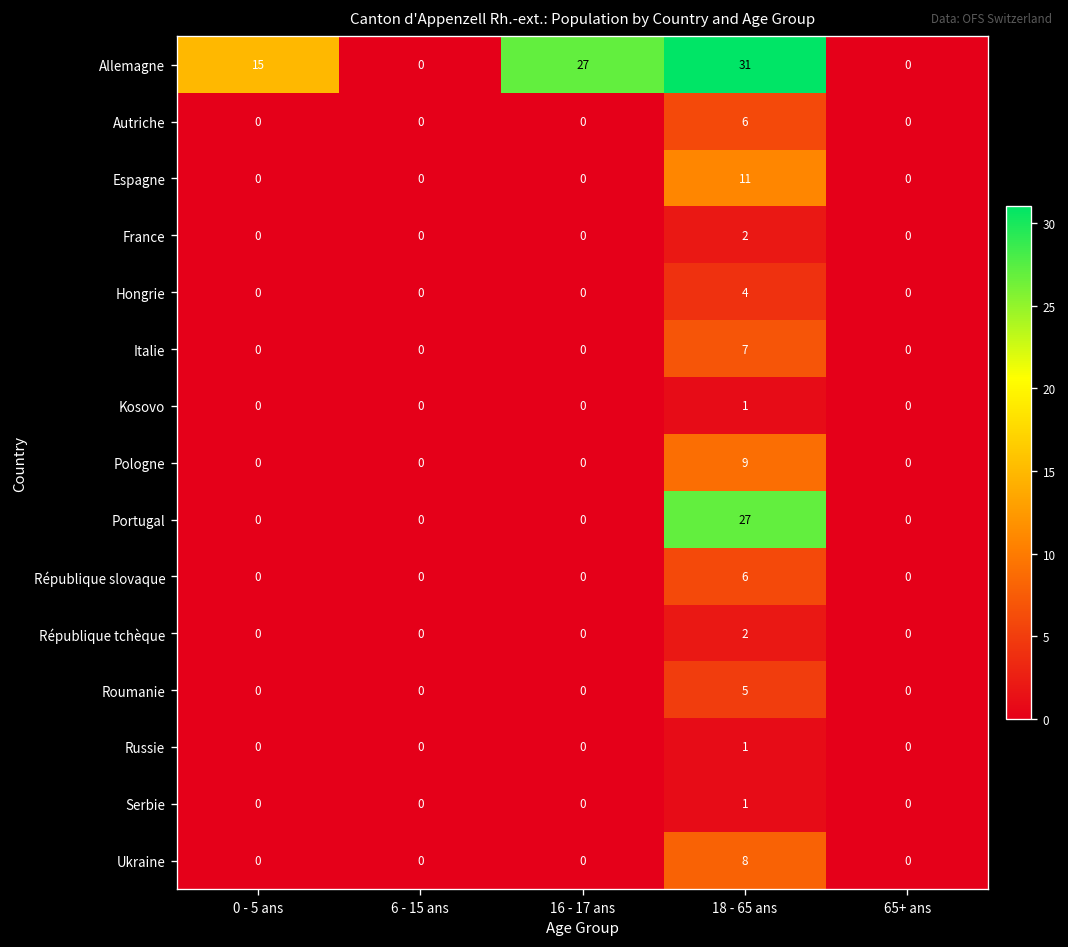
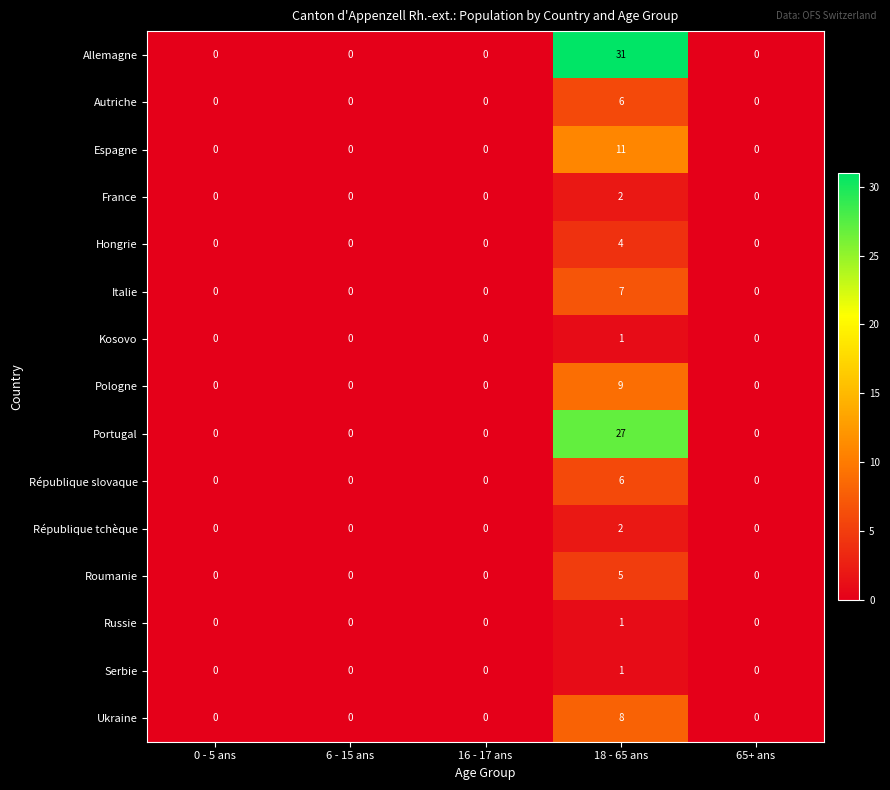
  {
    "Allemagne": {
-     "0 - 5 ans": 15,
+     "0 - 5 ans": 0,
      "6 - 15 ans": 0,
-     "16 - 17 ans": 27,
+     "16 - 17 ans": 0,
      "18 - 65 ans": 31,
      "65+ ans": 0
    },
    "Autriche": {
      "0 - 5 ans": 0,
      "6 - 15 ans": 0,
      "16 - 17 ans": 0,
      "18 - 65 ans": 6,
      "65+ ans": 0
    },
    "Espagne": {
      "0 - 5 ans": 0,
      "6 - 15 ans": 0,
      "16 - 17 ans": 0,
      "18 - 65 ans": 11,
      "65+ ans": 0
    },
    "France": {
      "0 - 5 ans": 0,
      "6 - 15 ans": 0,
      "16 - 17 ans": 0,
      "18 - 65 ans": 2,
      "65+ ans": 0
    },
    "Hongrie": {
      "0 - 5 ans": 0,
      "6 - 15 ans": 0,
      "16 - 17 ans": 0,
      "18 - 65 ans": 4,
      "65+ ans": 0
    },
    "Italie": {
      "0 - 5 ans": 0,
      "6 - 15 ans": 0,
      "16 - 17 ans": 0,
      "18 - 65 ans": 7,
      "65+ ans": 0
    },
    "Kosovo": {
      "0 - 5 ans": 0,
      "6 - 15 ans": 0,
      "16 - 17 ans": 0,
      "18 - 65 ans": 1,
      "65+ ans": 0
    },
    "Pologne": {
      "0 - 5 ans": 0,
      "6 - 15 ans": 0,
      "16 - 17 ans": 0,
      "18 - 65 ans": 9,
      "65+ ans": 0
    },
    "Portugal": {
      "0 - 5 ans": 0,
      "6 - 15 ans": 0,
      "16 - 17 ans": 0,
      "18 - 65 ans": 27,
      "65+ ans": 0
    },
    "République slovaque": {
      "0 - 5 ans": 0,
      "6 - 15 ans": 0,
      "16 - 17 ans": 0,
      "18 - 65 ans": 6,
      "65+ ans": 0
    },
    "République tchèque": {
      "0 - 5 ans": 0,
      "6 - 15 ans": 0,
      "16 - 17 ans": 0,
      "18 - 65 ans": 2,
      "65+ ans": 0
    },
    "Roumanie": {
      "0 - 5 ans": 0,
      "6 - 15 ans": 0,
      "16 - 17 ans": 0,
      "18 - 65 ans": 5,
      "65+ ans": 0
    },
    "Russie": {
      "0 - 5 ans": 0,
      "6 - 15 ans": 0,
      "16 - 17 ans": 0,
      "18 - 65 ans": 1,
      "65+ ans": 0
    },
    "Serbie": {
      "0 - 5 ans": 0,
      "6 - 15 ans": 0,
      "16 - 17 ans": 0,
      "18 - 65 ans": 1,
      "65+ ans": 0
    },
    "Ukraine": {
      "0 - 5 ans": 0,
      "6 - 15 ans": 0,
      "16 - 17 ans": 0,
      "18 - 65 ans": 8,
      "65+ ans": 0
    }
  }
